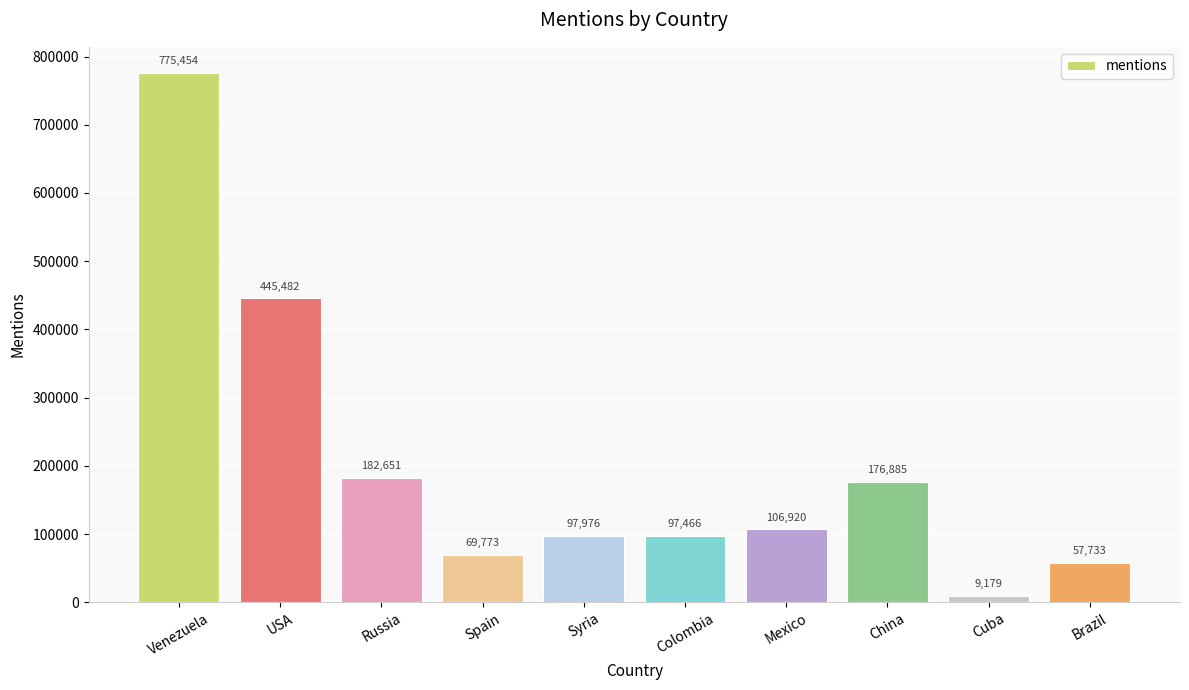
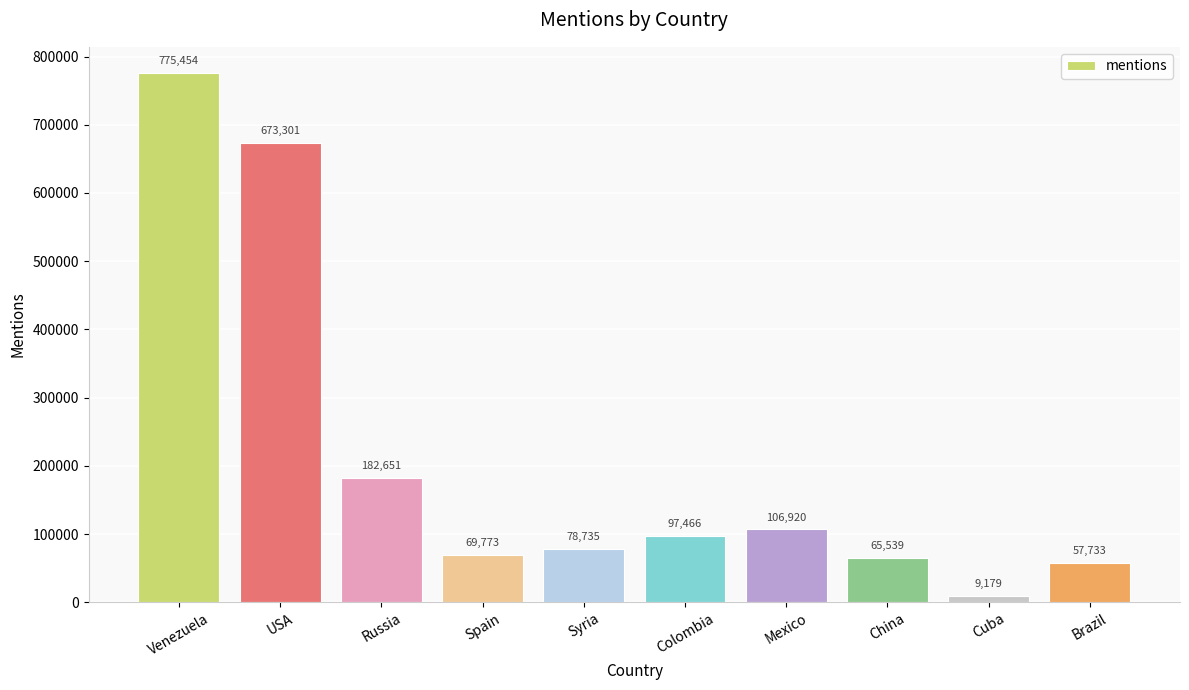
  {
    "Venezuela": "775,454",
-   "USA": "445,482",
+   "USA": "673,301",
    "Russia": "182,651",
    "Spain": "69,773",
-   "Syria": "97,976",
+   "Syria": "78,735",
    "Colombia": "97,466",
    "Mexico": "106,920",
-   "China": "176,885",
+   "China": "65,539",
    "Cuba": "9,179",
    "Brazil": "57,733"
  }
